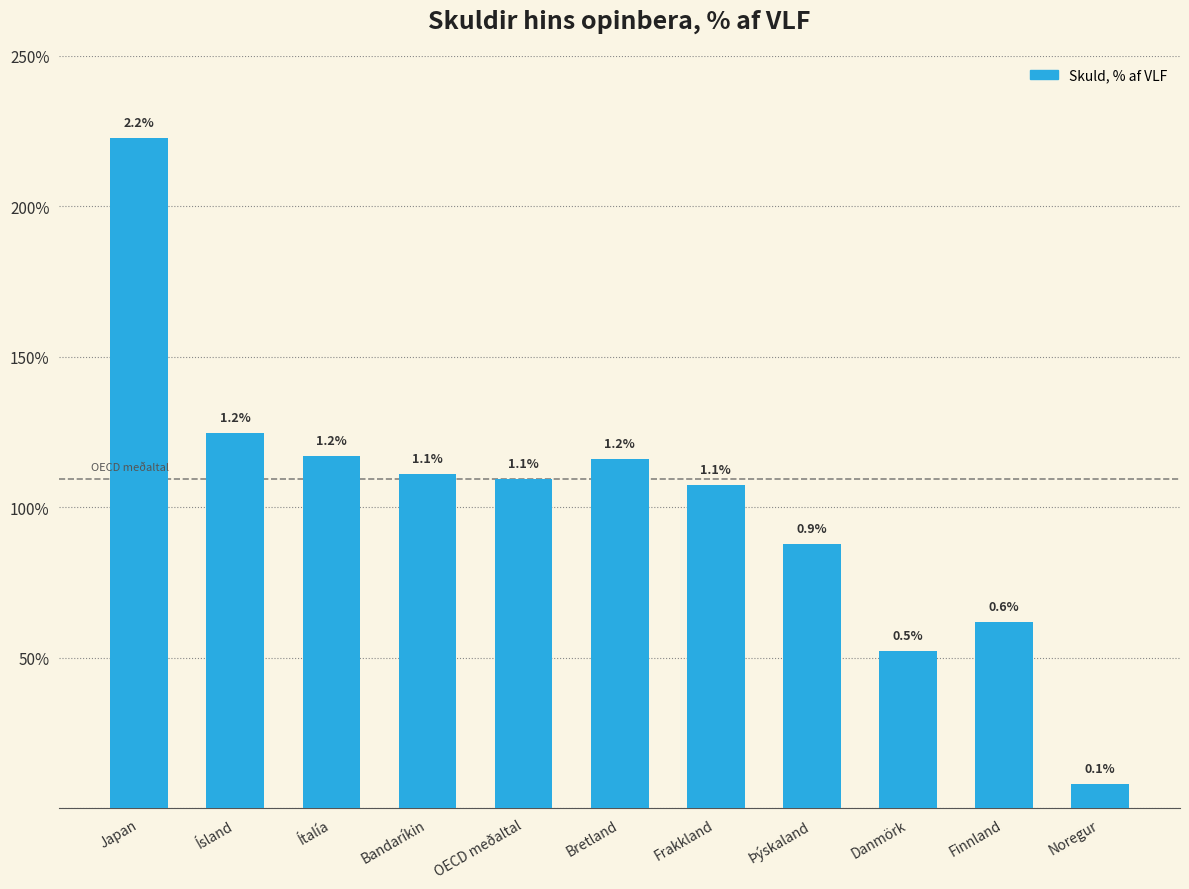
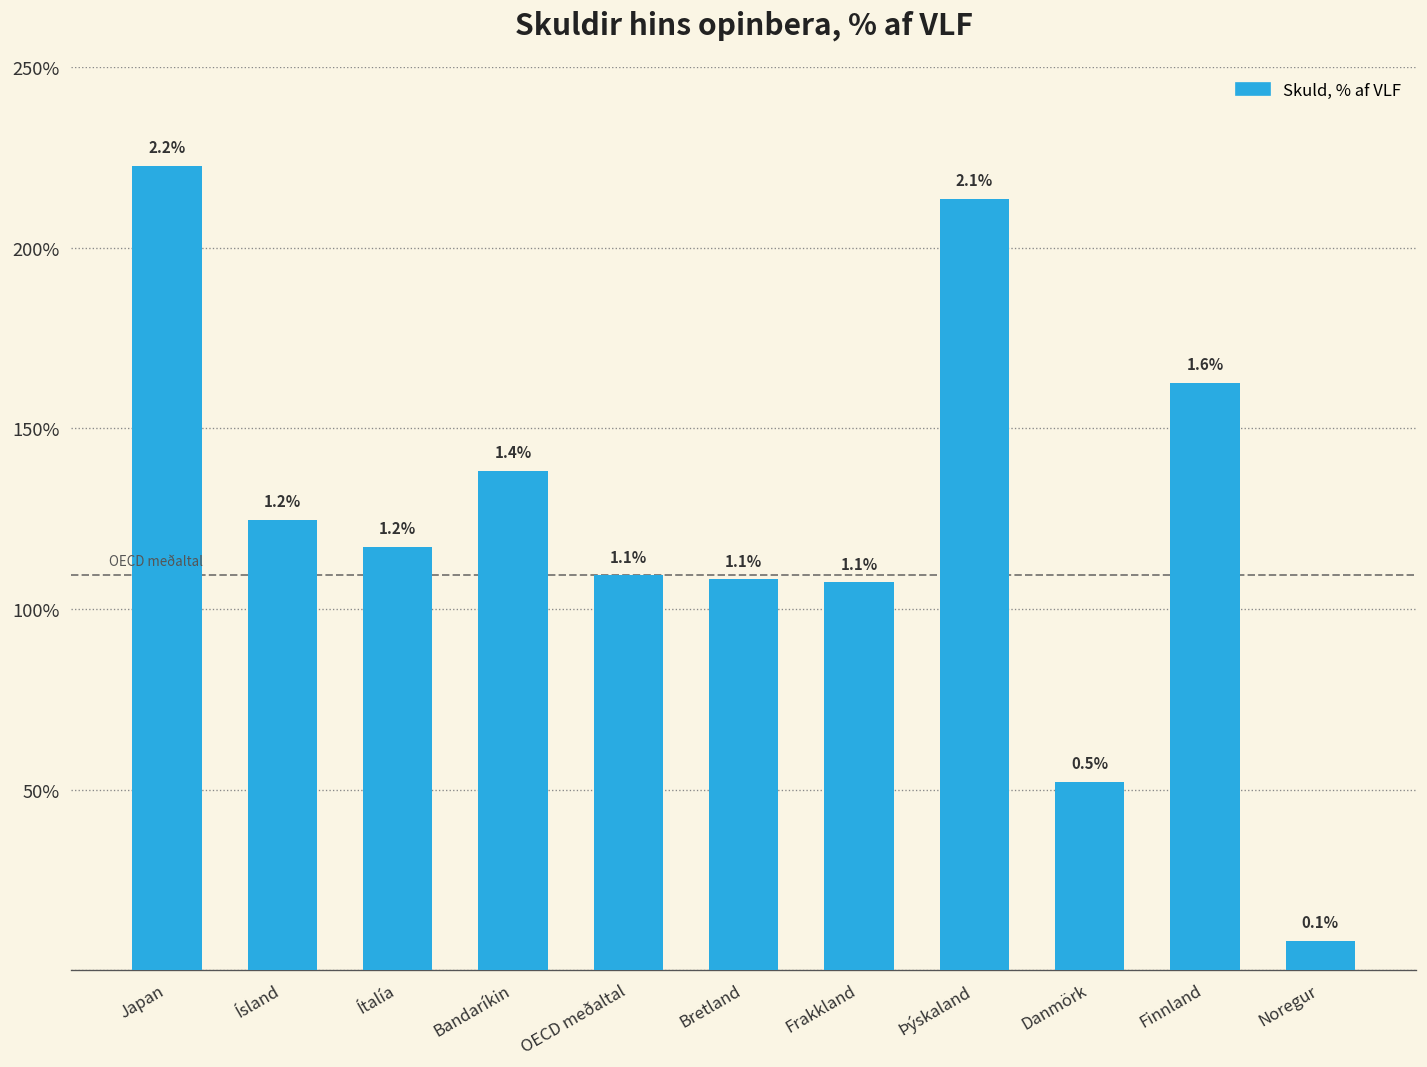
  {
    "Japan": "2.2%",
    "Ísland": "1.2%",
    "Ítalía": "1.2%",
-   "Bandaríkin": "1.1%",
+   "Bandaríkin": "1.4%",
    "OECD meðaltal": "1.1%",
-   "Bretland": "1.2%",
+   "Bretland": "1.1%",
    "Frakkland": "1.1%",
-   "Þýskaland": "0.9%",
+   "Þýskaland": "2.1%",
    "Danmörk": "0.5%",
-   "Finnland": "0.6%",
+   "Finnland": "1.6%",
    "Noregur": "0.1%"
  }
